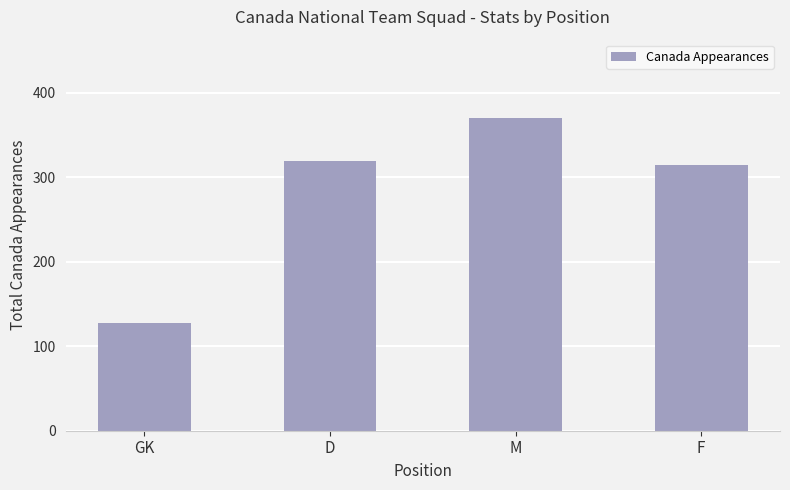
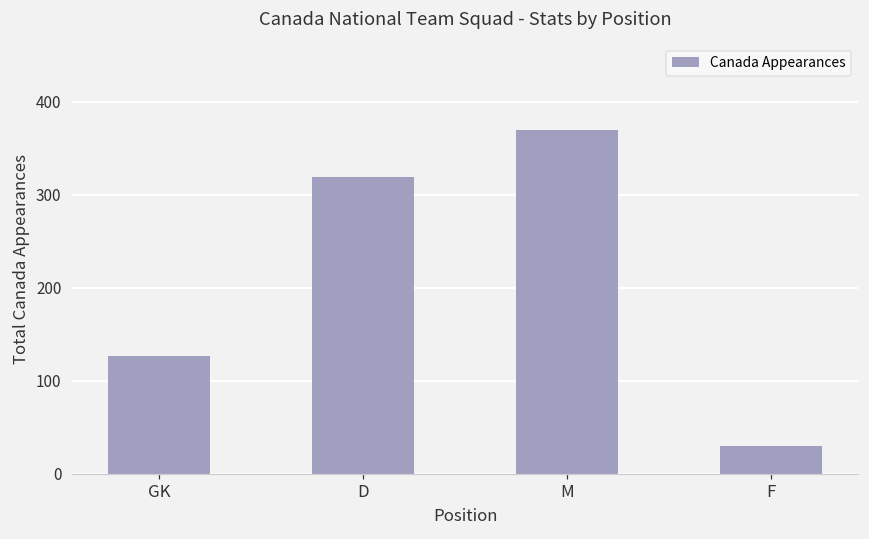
  {
    "GK": 130,
    "D": 320,
    "M": 370,
-   "F": 310
+   "F": 30
  }
